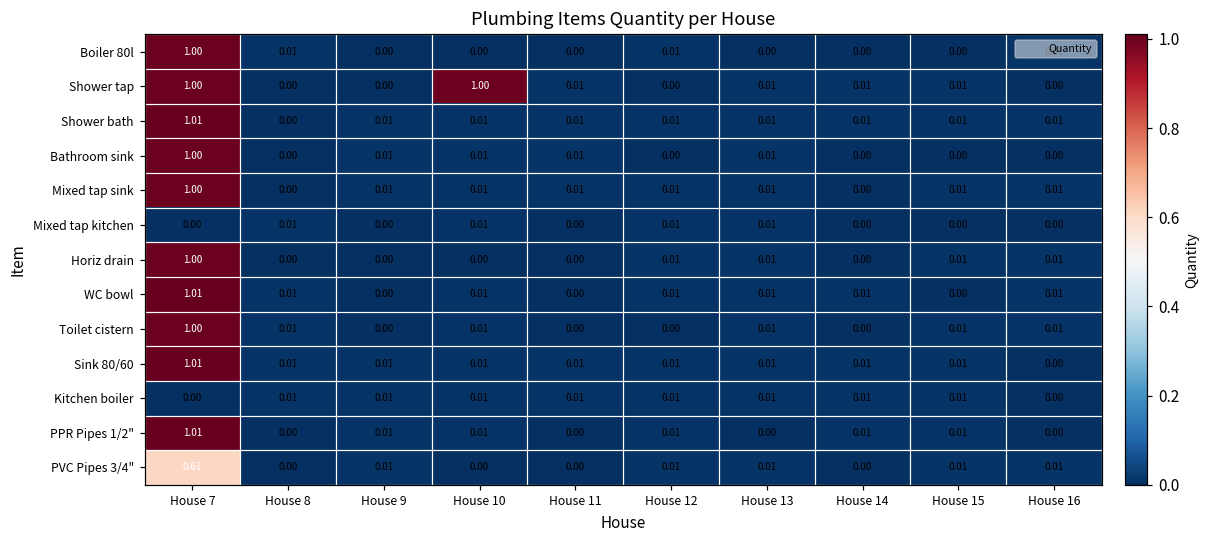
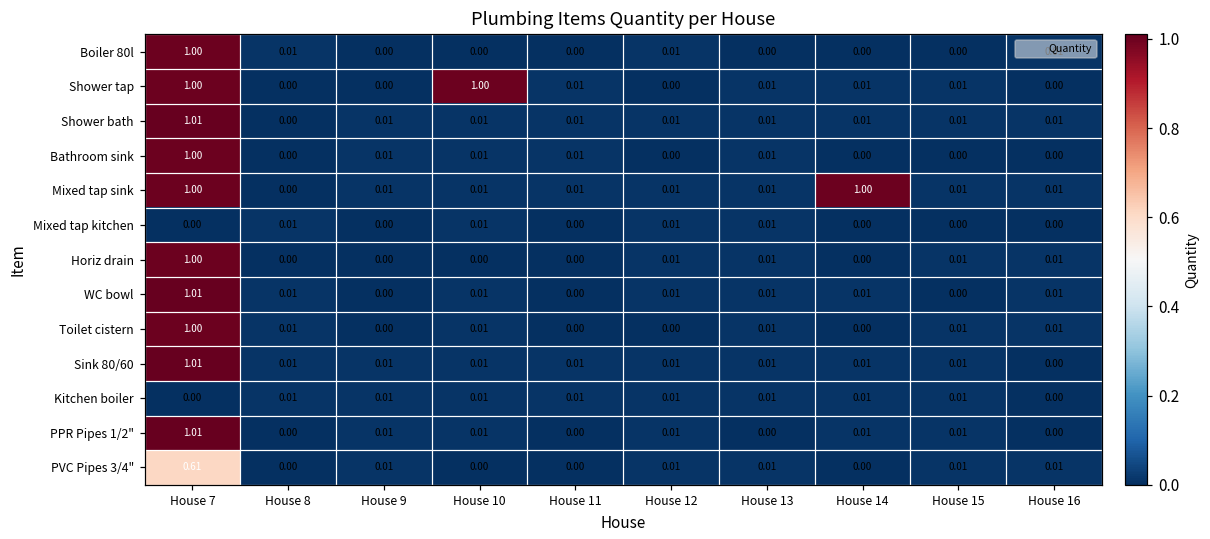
  {
    "Boiler 80l": {
      "House 7": 1.00,
      "House 8": 0.01,
      "House 9": 0.00,
      "House 10": 0.00,
      "House 11": 0.00,
      "House 12": 0.01,
      "House 13": 0.00,
      "House 14": 0.00,
      "House 15": 0.00
    },
    "Shower tap": {
      "House 7": 1.00,
      "House 8": 0.00,
      "House 9": 0.00,
      "House 10": 1.00,
      "House 11": 0.01,
      "House 12": 0.00,
      "House 13": 0.01,
      "House 14": 0.01,
      "House 15": 0.01,
      "House 16": 0.00
    },
    "Shower bath": {
      "House 7": 1.01,
      "House 8": 0.00,
      "House 9": 0.01,
      "House 10": 0.01,
      "House 11": 0.01,
      "House 12": 0.01,
      "House 13": 0.01,
      "House 14": 0.01,
      "House 15": 0.01,
      "House 16": 0.01
    },
    "Bathroom sink": {
      "House 7": 1.00,
      "House 8": 0.00,
      "House 9": 0.01,
      "House 10": 0.01,
      "House 11": 0.01,
      "House 12": 0.00,
      "House 13": 0.01,
      "House 14": 0.00,
      "House 15": 0.00,
      "House 16": 0.00
    },
    "Mixed tap sink": {
      "House 7": 1.00,
      "House 8": 0.00,
      "House 9": 0.01,
      "House 10": 0.01,
      "House 11": 0.01,
      "House 12": 0.01,
      "House 13": 0.01,
-     "House 14": 0.00,
+     "House 14": 1.00,
      "House 15": 0.01,
      "House 16": 0.01
    },
    "Mixed tap kitchen": {
      "House 7": 0.00,
      "House 8": 0.01,
      "House 9": 0.00,
      "House 10": 0.01,
      "House 11": 0.00,
      "House 12": 0.01,
      "House 13": 0.01,
      "House 14": 0.00,
      "House 15": 0.00,
      "House 16": 0.00
    },
    "Horiz drain": {
      "House 7": 1.00,
      "House 8": 0.00,
      "House 9": 0.00,
      "House 10": 0.00,
      "House 11": 0.00,
      "House 12": 0.01,
      "House 13": 0.01,
      "House 14": 0.00,
      "House 15": 0.01,
      "House 16": 0.01
    },
    "WC bowl": {
      "House 7": 1.01,
      "House 8": 0.01,
      "House 9": 0.00,
      "House 10": 0.01,
      "House 11": 0.00,
      "House 12": 0.01,
      "House 13": 0.01,
      "House 14": 0.01,
      "House 15": 0.00,
      "House 16": 0.01
    },
    "Toilet cistern": {
      "House 7": 1.00,
      "House 8": 0.01,
      "House 9": 0.00,
      "House 10": 0.01,
      "House 11": 0.00,
      "House 12": 0.00,
      "House 13": 0.01,
      "House 14": 0.00,
      "House 15": 0.01,
      "House 16": 0.01
    },
    "Sink 80/60": {
      "House 7": 1.01,
      "House 8": 0.01,
      "House 9": 0.01,
      "House 10": 0.01,
      "House 11": 0.01,
      "House 12": 0.01,
      "House 13": 0.01,
      "House 14": 0.01,
      "House 15": 0.01,
      "House 16": 0.00
    },
    "Kitchen boiler": {
      "House 7": 0.00,
      "House 8": 0.01,
      "House 9": 0.01,
      "House 10": 0.01,
      "House 11": 0.01,
      "House 12": 0.01,
      "House 13": 0.01,
      "House 14": 0.01,
      "House 15": 0.01,
      "House 16": 0.00
    },
    "PPR Pipes 1/2\"": {
      "House 7": 1.01,
      "House 8": 0.00,
      "House 9": 0.01,
      "House 10": 0.01,
      "House 11": 0.00,
      "House 12": 0.01,
      "House 13": 0.00,
      "House 14": 0.01,
      "House 15": 0.01,
      "House 16": 0.00
    },
    "PVC Pipes 3/4\"": {
      "House 7": 0.61,
      "House 8": 0.00,
      "House 9": 0.01,
      "House 10": 0.00,
      "House 11": 0.00,
      "House 12": 0.01,
      "House 13": 0.01,
      "House 14": 0.00,
      "House 15": 0.01,
      "House 16": 0.01
    }
  }
